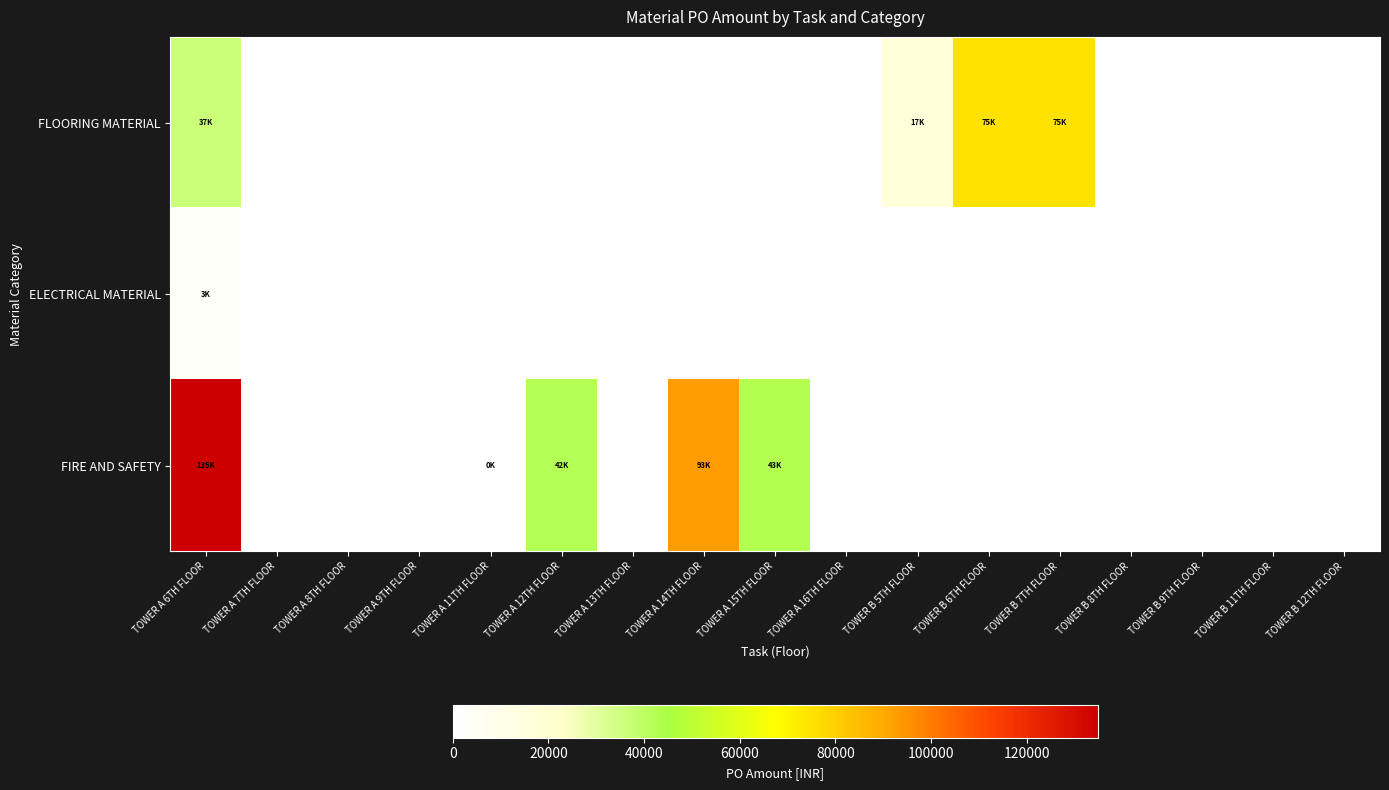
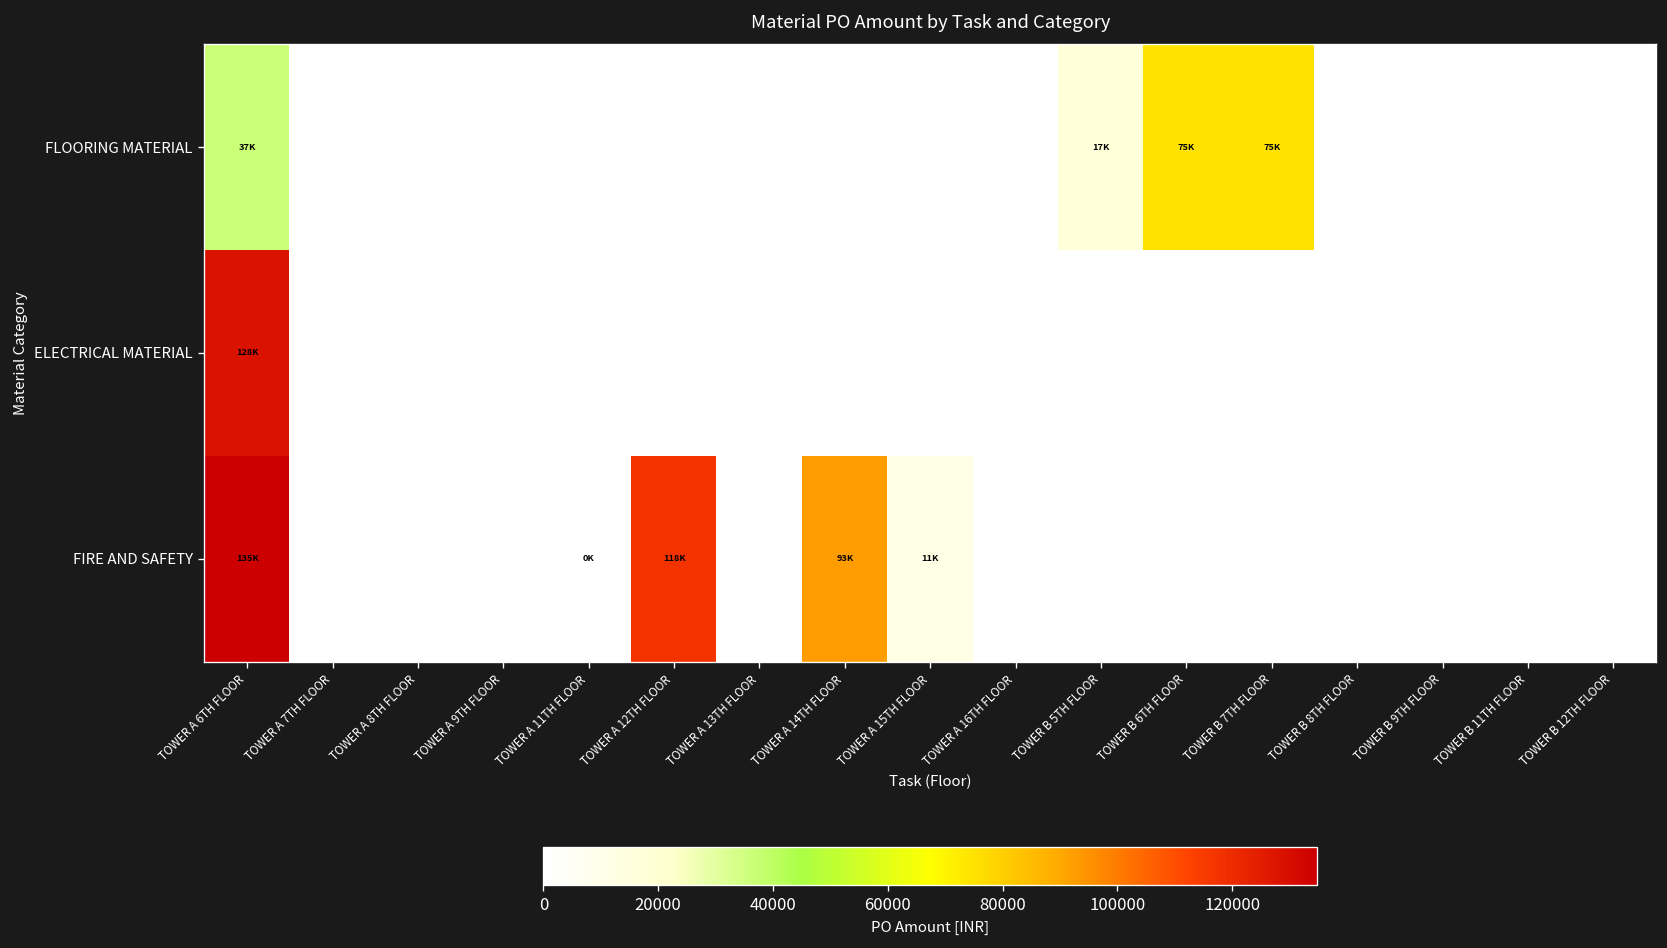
  {
    "FLOORING MATERIAL": {
      "TOWER A 6TH FLOOR": "37K",
      "TOWER B 5TH FLOOR": "17K",
      "TOWER B 6TH FLOOR": "75K",
      "TOWER B 7TH FLOOR": "75K"
    },
    "ELECTRICAL MATERIAL": {
-     "TOWER A 6TH FLOOR": "3K"
+     "TOWER A 6TH FLOOR": "128K"
    },
    "FIRE AND SAFETY": {
      "TOWER A 6TH FLOOR": "135K",
      "TOWER A 11TH FLOOR": "0K",
-     "TOWER A 12TH FLOOR": "42K",
+     "TOWER A 12TH FLOOR": "118K",
      "TOWER A 14TH FLOOR": "93K",
-     "TOWER A 15TH FLOOR": "43K"
+     "TOWER A 15TH FLOOR": "11K"
    }
  }
